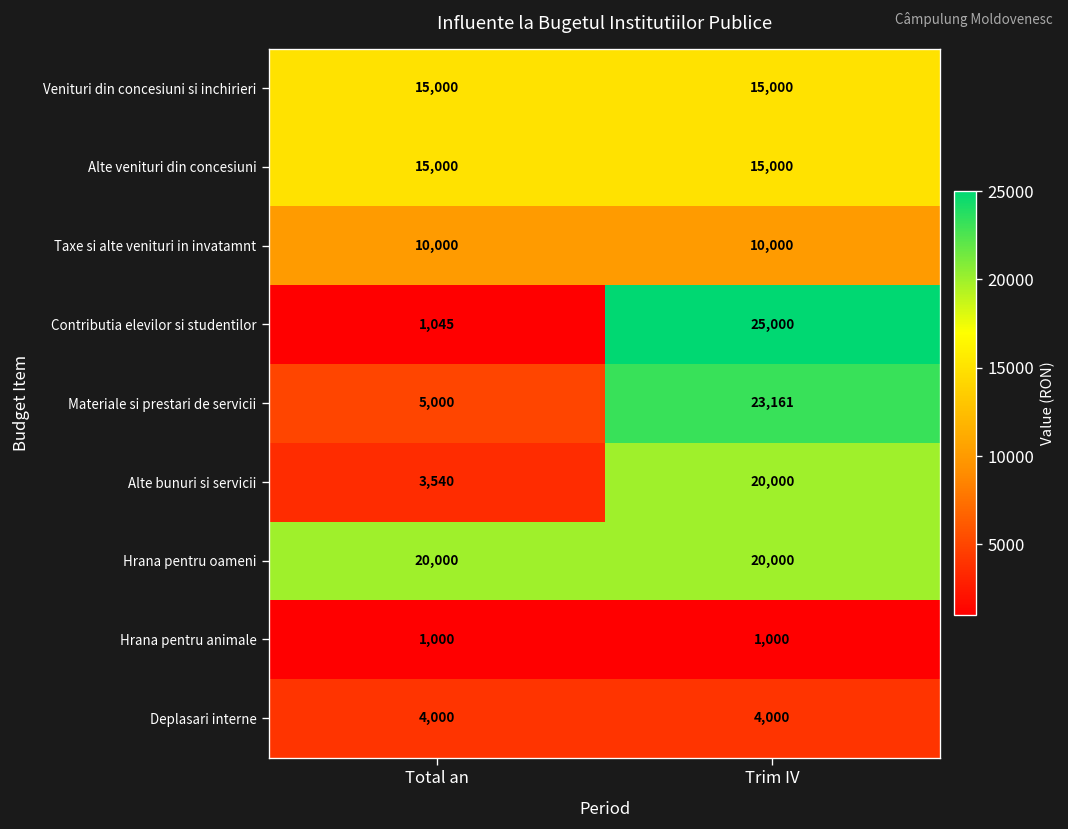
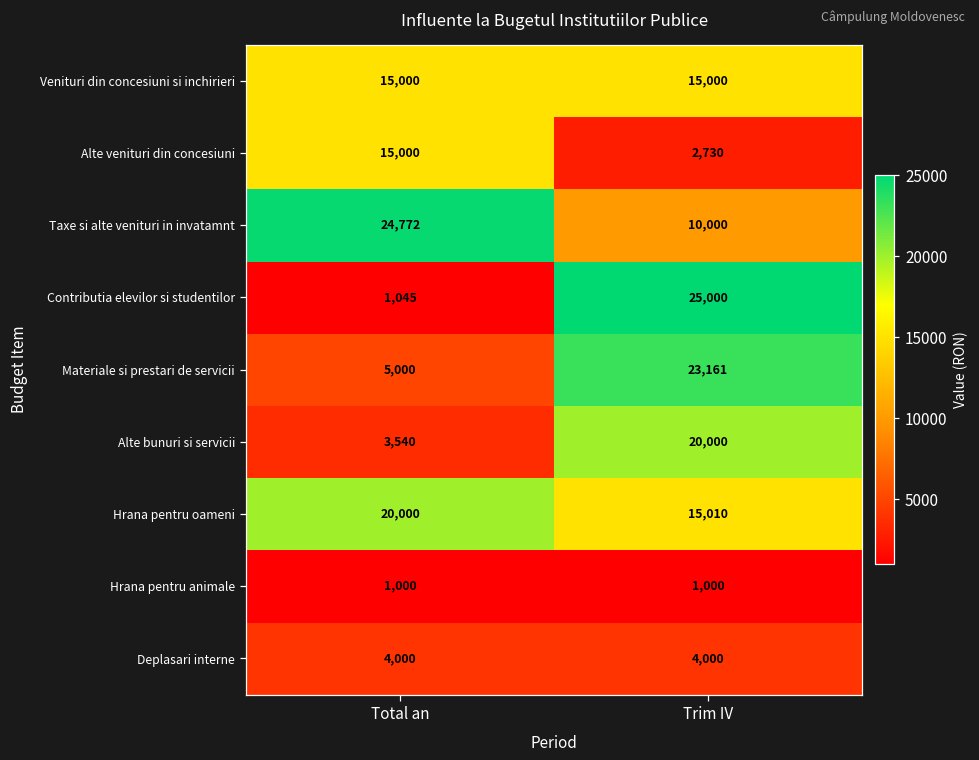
  {
    "Venituri din concesiuni si inchirieri": {
      "Total an": "15,000",
      "Trim IV": "15,000"
    },
    "Alte venituri din concesiuni": {
      "Total an": "15,000",
-     "Trim IV": "15,000"
+     "Trim IV": "2,730"
    },
    "Taxe si alte venituri in invatamnt": {
-     "Total an": "10,000",
+     "Total an": "24,772",
      "Trim IV": "10,000"
    },
    "Contributia elevilor si studentilor": {
      "Total an": "1,045",
      "Trim IV": "25,000"
    },
    "Materiale si prestari de servicii": {
      "Total an": "5,000",
      "Trim IV": "23,161"
    },
    "Alte bunuri si servicii": {
      "Total an": "3,540",
      "Trim IV": "20,000"
    },
    "Hrana pentru oameni": {
      "Total an": "20,000",
-     "Trim IV": "20,000"
+     "Trim IV": "15,010"
    },
    "Hrana pentru animale": {
      "Total an": "1,000",
      "Trim IV": "1,000"
    },
    "Deplasari interne": {
      "Total an": "4,000",
      "Trim IV": "4,000"
    }
  }
